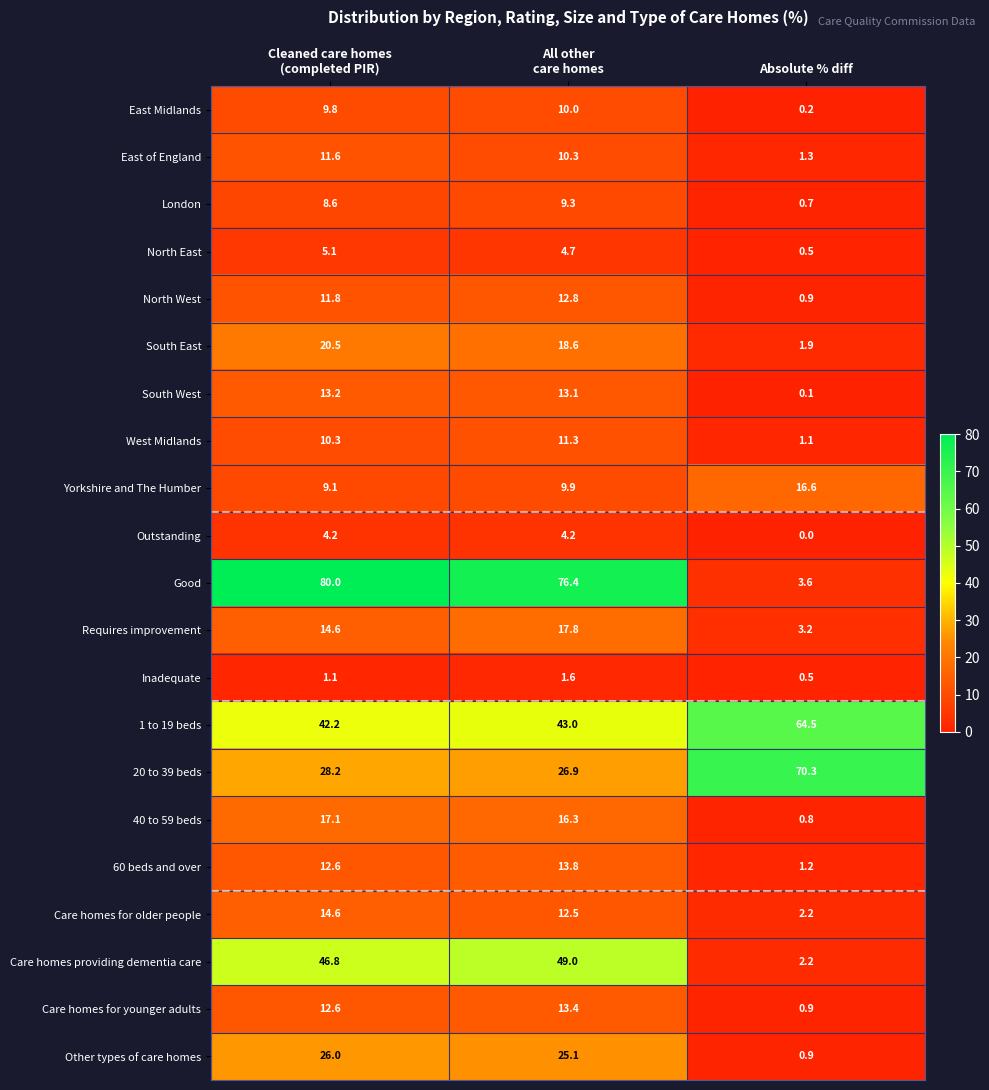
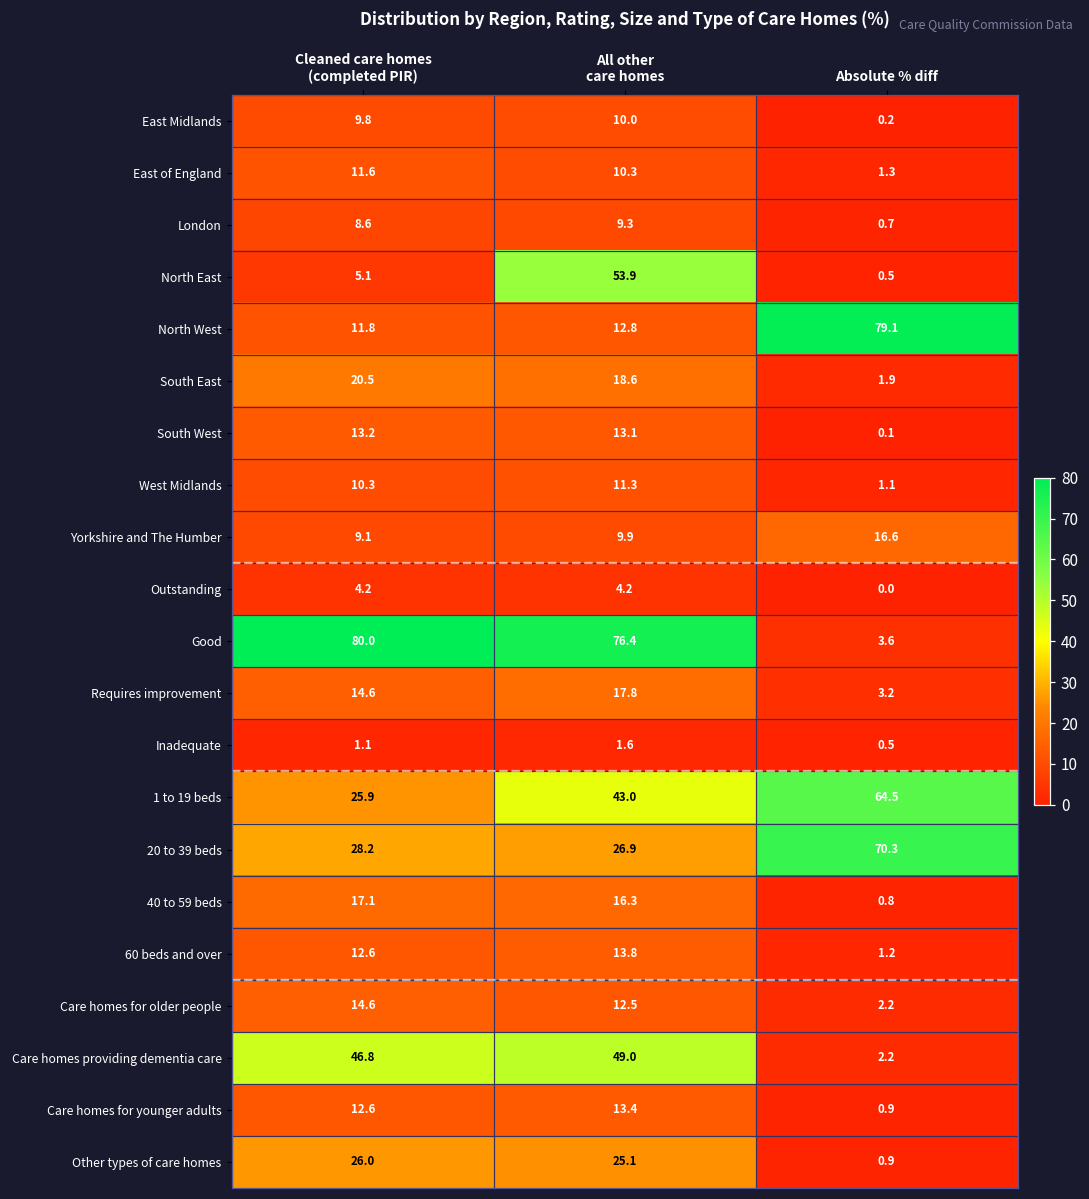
  {
    "East Midlands": {
      "Cleaned care homes (completed PIR)": 9.8,
      "All other care homes": 10.0,
      "Absolute % diff": 0.2
    },
    "East of England": {
      "Cleaned care homes (completed PIR)": 11.6,
      "All other care homes": 10.3,
      "Absolute % diff": 1.3
    },
    "London": {
      "Cleaned care homes (completed PIR)": 8.6,
      "All other care homes": 9.3,
      "Absolute % diff": 0.7
    },
    "North East": {
      "Cleaned care homes (completed PIR)": 5.1,
-     "All other care homes": 4.7,
+     "All other care homes": 53.9,
      "Absolute % diff": 0.5
    },
    "North West": {
      "Cleaned care homes (completed PIR)": 11.8,
      "All other care homes": 12.8,
-     "Absolute % diff": 0.9
+     "Absolute % diff": 79.1
    },
    "South East": {
      "Cleaned care homes (completed PIR)": 20.5,
      "All other care homes": 18.6,
      "Absolute % diff": 1.9
    },
    "South West": {
      "Cleaned care homes (completed PIR)": 13.2,
      "All other care homes": 13.1,
      "Absolute % diff": 0.1
    },
    "West Midlands": {
      "Cleaned care homes (completed PIR)": 10.3,
      "All other care homes": 11.3,
      "Absolute % diff": 1.1
    },
    "Yorkshire and The Humber": {
      "Cleaned care homes (completed PIR)": 9.1,
      "All other care homes": 9.9,
      "Absolute % diff": 16.6
    },
    "Outstanding": {
      "Cleaned care homes (completed PIR)": 4.2,
      "All other care homes": 4.2,
      "Absolute % diff": 0.0
    },
    "Good": {
      "Cleaned care homes (completed PIR)": 80.0,
      "All other care homes": 76.4,
      "Absolute % diff": 3.6
    },
    "Requires improvement": {
      "Cleaned care homes (completed PIR)": 14.6,
      "All other care homes": 17.8,
      "Absolute % diff": 3.2
    },
    "Inadequate": {
      "Cleaned care homes (completed PIR)": 1.1,
      "All other care homes": 1.6,
      "Absolute % diff": 0.5
    },
    "1 to 19 beds": {
-     "Cleaned care homes (completed PIR)": 42.2,
+     "Cleaned care homes (completed PIR)": 25.9,
      "All other care homes": 43.0,
      "Absolute % diff": 64.5
    },
    "20 to 39 beds": {
      "Cleaned care homes (completed PIR)": 28.2,
      "All other care homes": 26.9,
      "Absolute % diff": 70.3
    },
    "40 to 59 beds": {
      "Cleaned care homes (completed PIR)": 17.1,
      "All other care homes": 16.3,
      "Absolute % diff": 0.8
    },
    "60 beds and over": {
      "Cleaned care homes (completed PIR)": 12.6,
      "All other care homes": 13.8,
      "Absolute % diff": 1.2
    },
    "Care homes for older people": {
      "Cleaned care homes (completed PIR)": 14.6,
      "All other care homes": 12.5,
      "Absolute % diff": 2.2
    },
    "Care homes providing dementia care": {
      "Cleaned care homes (completed PIR)": 46.8,
      "All other care homes": 49.0,
      "Absolute % diff": 2.2
    },
    "Care homes for younger adults": {
      "Cleaned care homes (completed PIR)": 12.6,
      "All other care homes": 13.4,
      "Absolute % diff": 0.9
    },
    "Other types of care homes": {
      "Cleaned care homes (completed PIR)": 26.0,
      "All other care homes": 25.1,
      "Absolute % diff": 0.9
    }
  }
